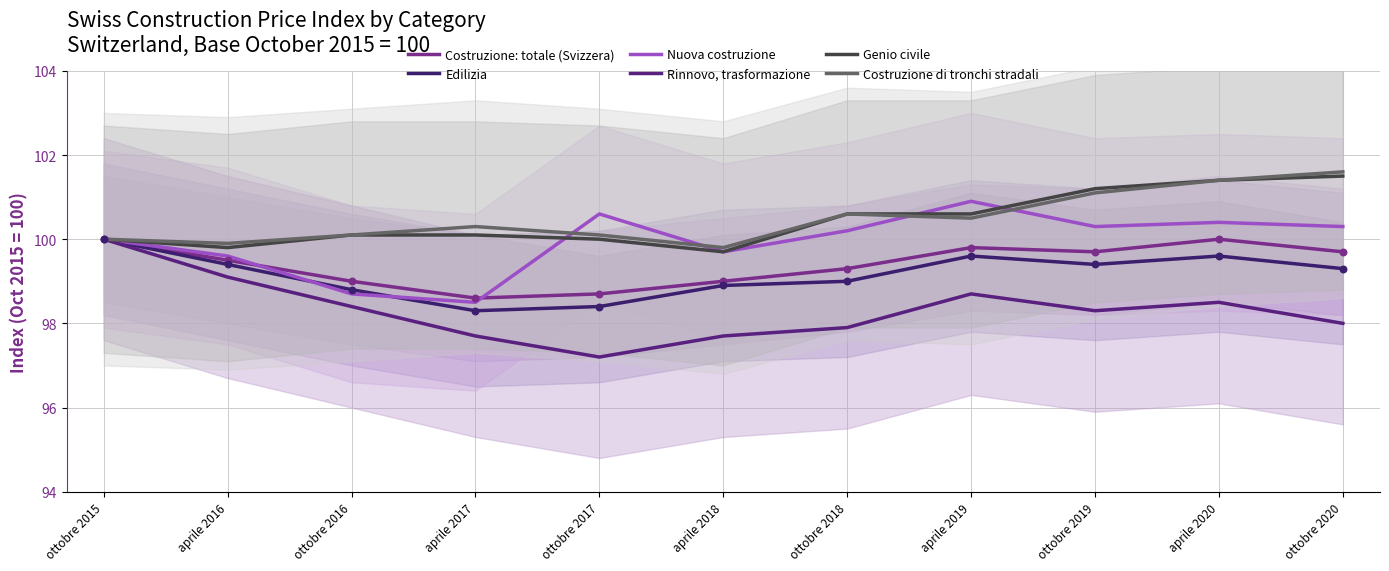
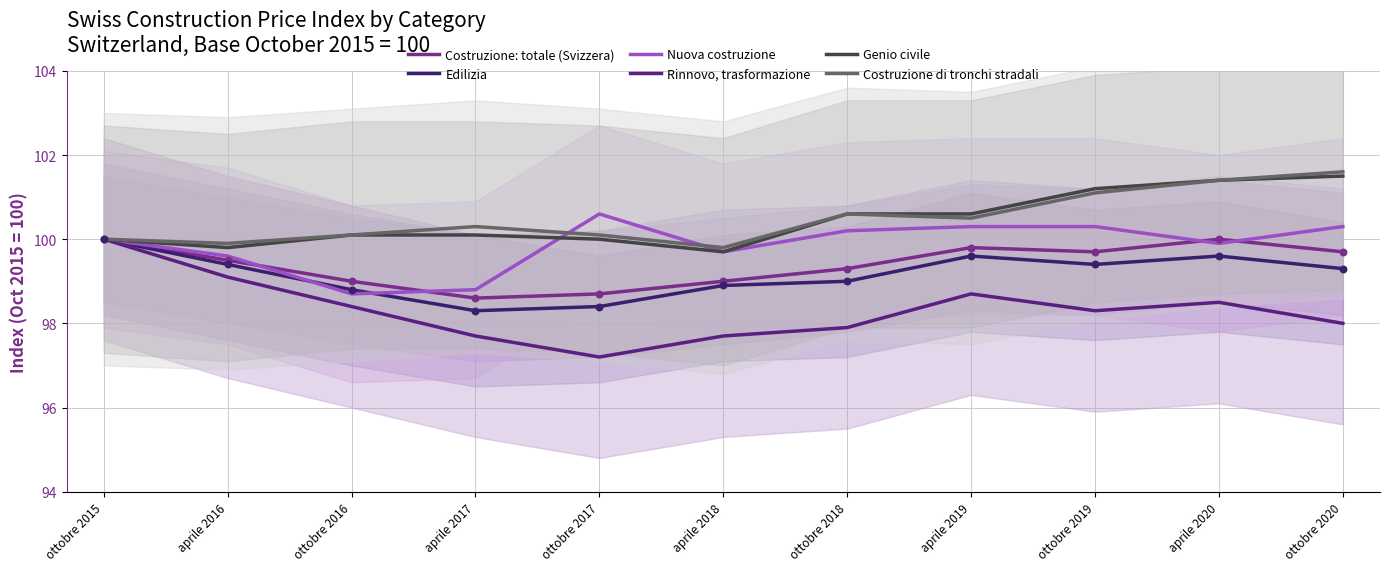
  {
    "Nuova costruzione": {
      "aprile 2016": 99.6,
      "ottobre 2016": 98.7,
-     "aprile 2017": 98.5,
+     "aprile 2017": 98.8,
      "ottobre 2017": 100.6,
      "ottobre 2018": 100.2,
-     "aprile 2019": 100.9,
+     "aprile 2019": 100.3,
      "ottobre 2019": 100.3,
-     "aprile 2020": 100.4,
+     "aprile 2020": 99.9,
      "ottobre 2020": 100.3
    }
  }
